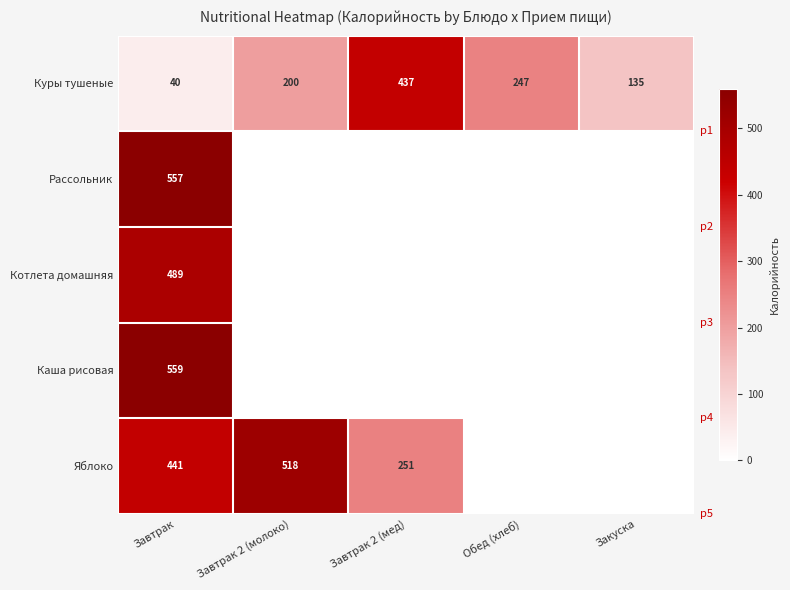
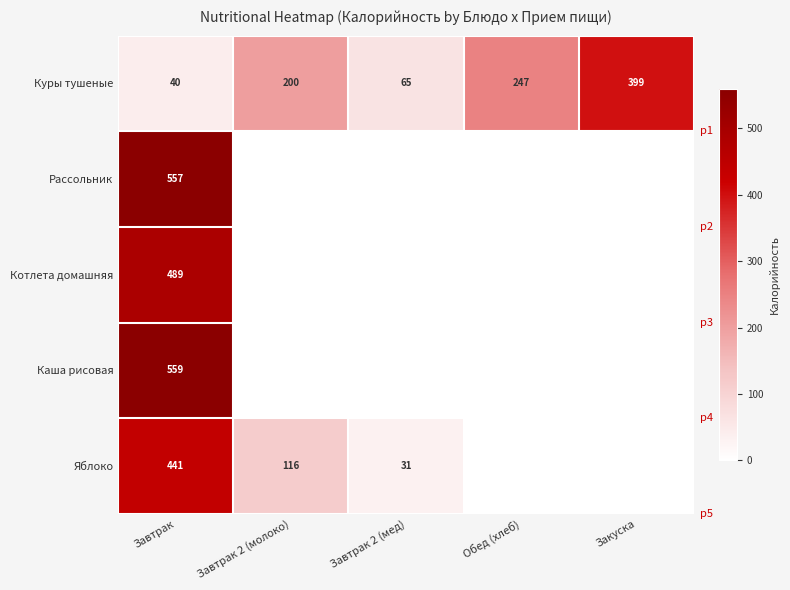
  {
    "Куры тушеные": {
      "Завтрак": 40,
      "Завтрак 2 (молоко)": 200,
-     "Завтрак 2 (мед)": 437,
+     "Завтрак 2 (мед)": 65,
      "Обед (хлеб)": 247,
-     "Закуска": 135
+     "Закуска": 399
    },
    "Рассольник": {
      "Завтрак": 557
    },
    "Котлета домашняя": {
      "Завтрак": 489
    },
    "Каша рисовая": {
      "Завтрак": 559
    },
    "Яблоко": {
      "Завтрак": 441,
-     "Завтрак 2 (молоко)": 518,
-     "Завтрак 2 (мед)": 251
+     "Завтрак 2 (молоко)": 116,
+     "Завтрак 2 (мед)": 31
    }
  }
